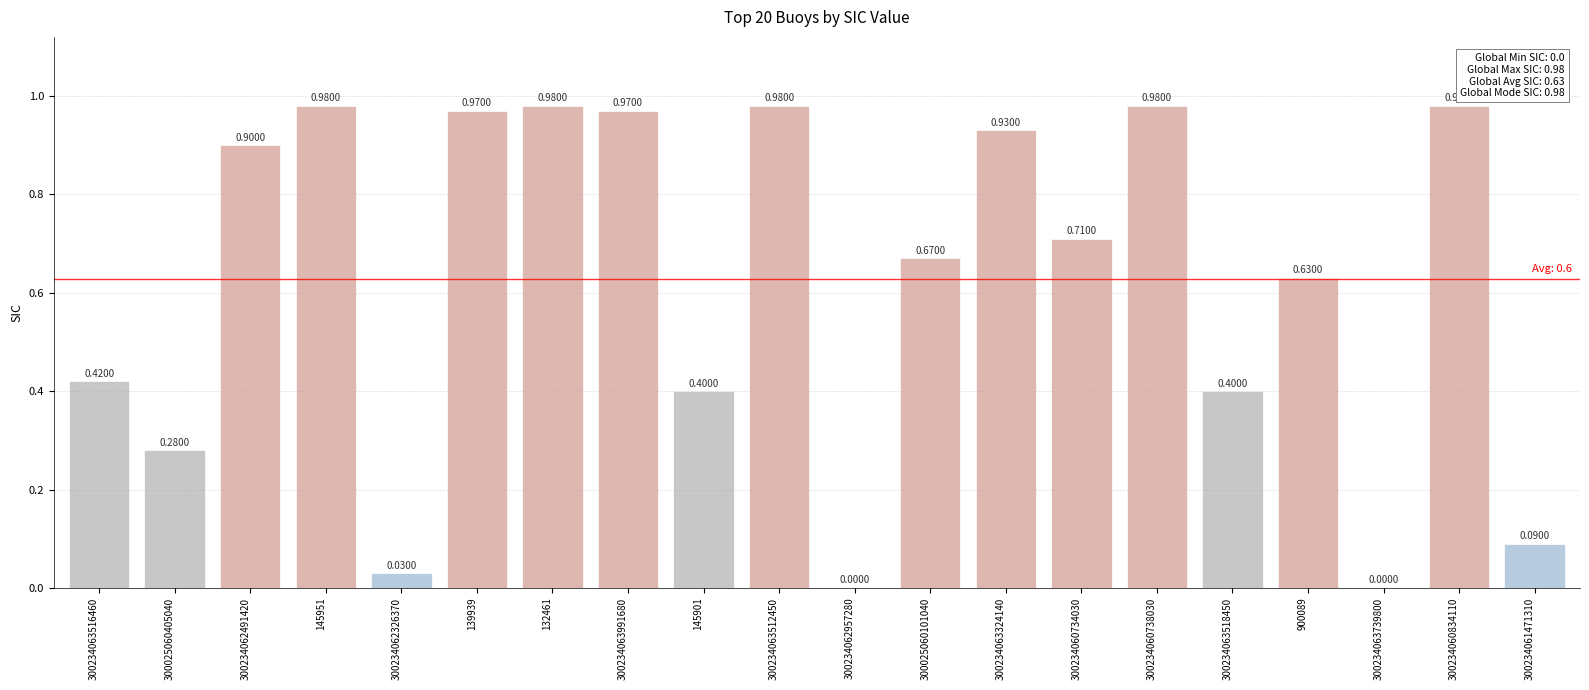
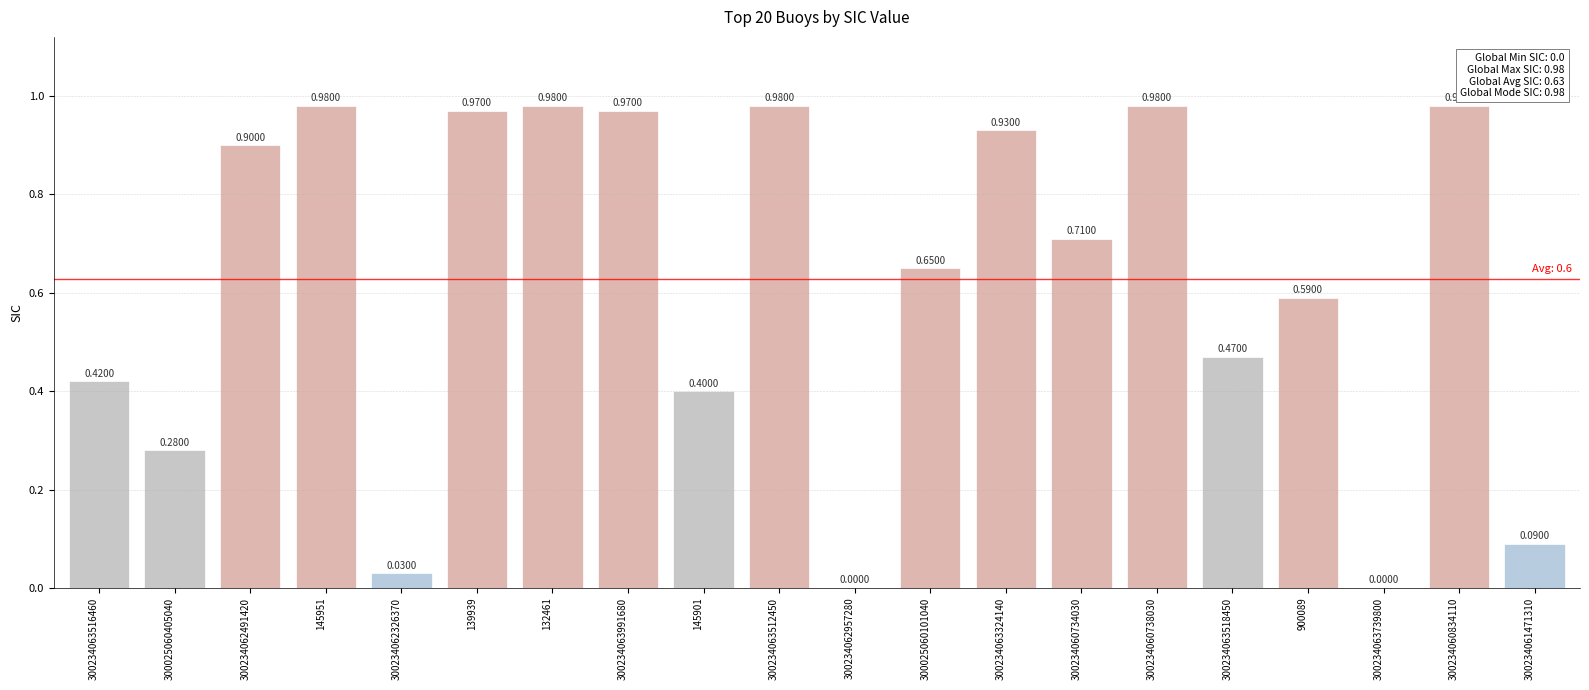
  {
    "300234063516460": 0.4200,
    "300025060405040": 0.2800,
    "300234062491420": 0.9000,
    "145951": 0.9800,
    "300234062326370": 0.0300,
    "139939": 0.9700,
    "132461": 0.9800,
    "300234063991680": 0.9700,
    "145901": 0.4000,
    "300234063512450": 0.9800,
    "300234062957280": 0.0000,
-   "300025060101040": 0.6700,
+   "300025060101040": 0.6500,
    "300234063324140": 0.9300,
    "300234060734030": 0.7100,
    "300234060738030": 0.9800,
-   "300234063518450": 0.4000,
-   "900089": 0.6300,
+   "300234063518450": 0.4700,
+   "900089": 0.5900,
    "300234063739800": 0.0000,
    "300234061471310": 0.0900
  }
